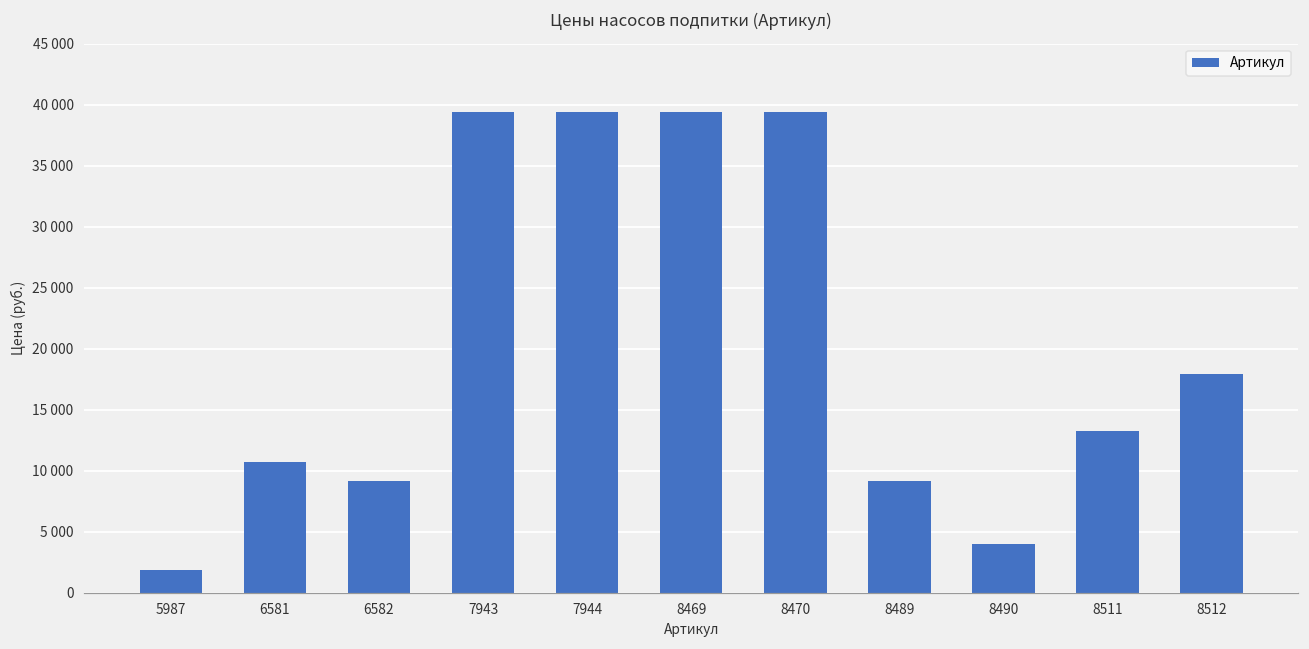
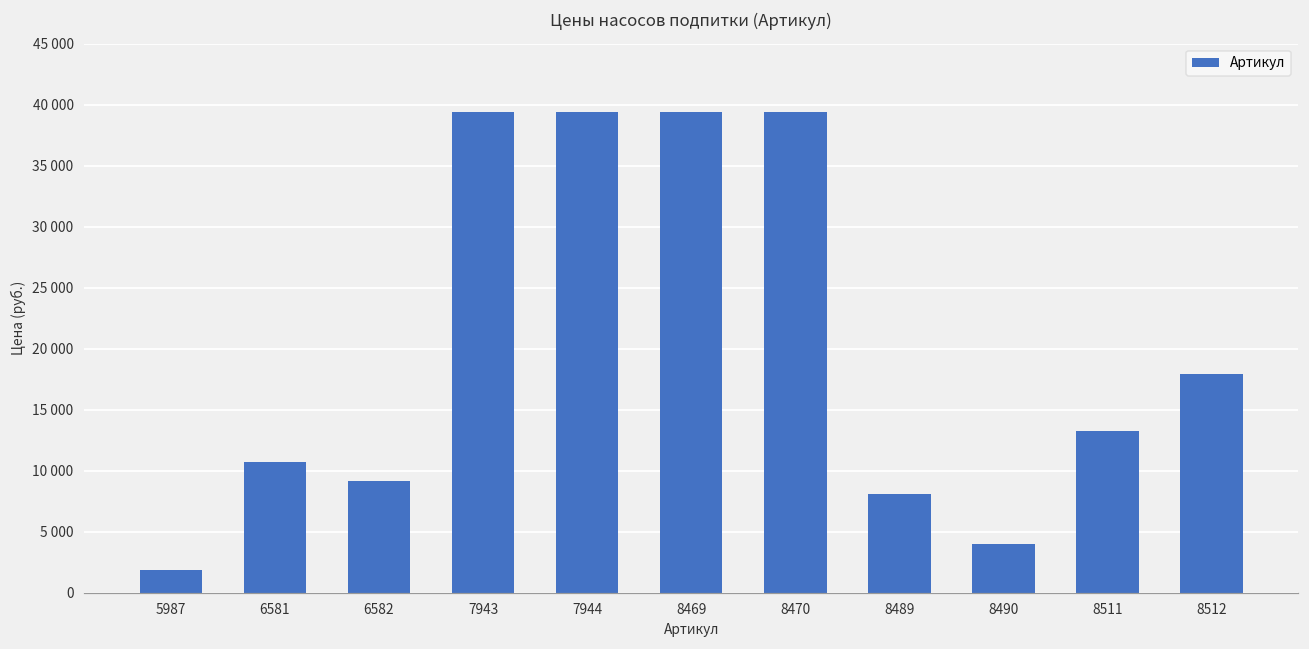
  {
    "5987": 1800,
    "6581": 10700,
    "6582": 9200,
    "7943": 39400,
    "7944": 39400,
    "8469": 39400,
    "8470": 39400,
-   "8489": 9200,
+   "8489": 8100,
    "8490": 3900,
    "8511": 13300,
    "8512": 17900
  }
